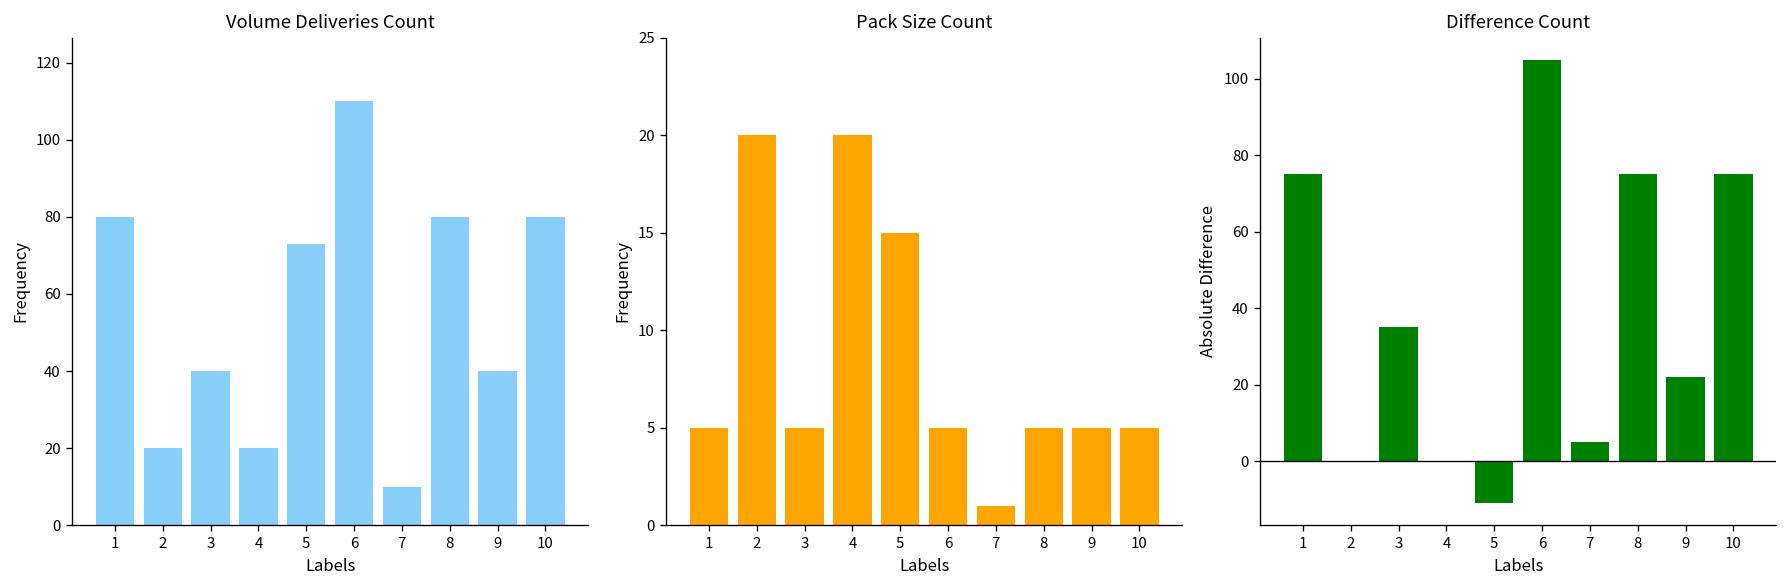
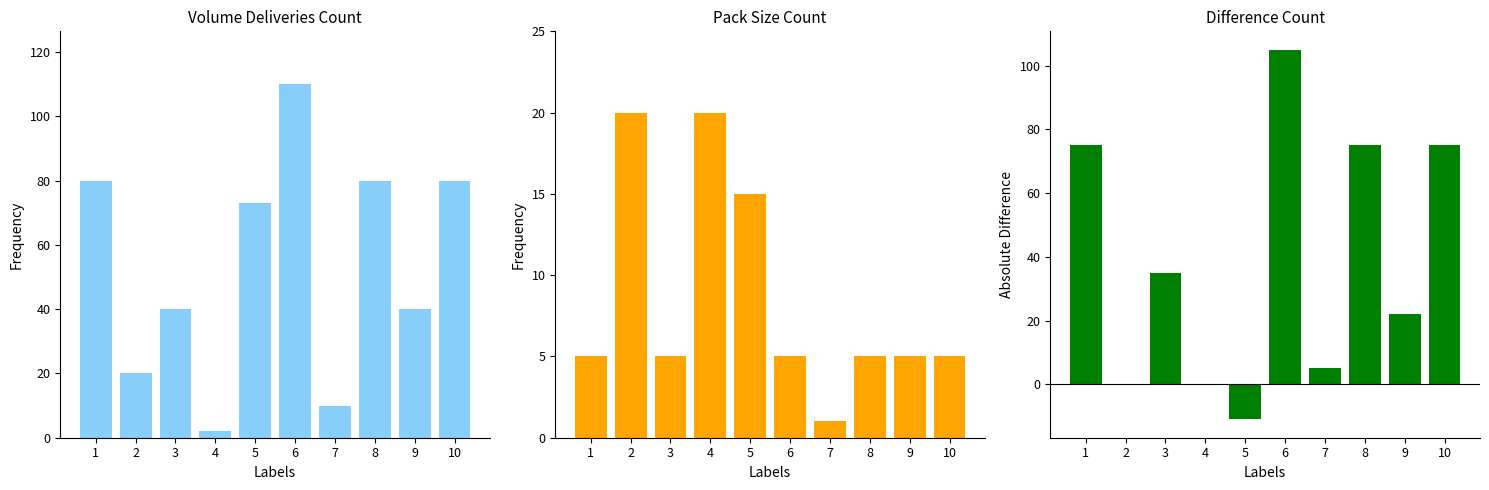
  {
    "Volume Deliveries Count": {
      "1": 80,
      "2": 20,
      "3": 40,
-     "4": 20,
+     "4": 2,
      "5": 73,
      "6": 110,
      "7": 10,
      "8": 80,
      "9": 40,
      "10": 80
    },
    "Pack Size Count": {
      "1": 5.0,
      "2": 20.0,
      "3": 5.0,
      "4": 20.0,
      "5": 15.0,
      "6": 5.0,
      "7": 1.0,
      "8": 5.0,
      "9": 5.0,
      "10": 5.0
    },
    "Difference Count": {
      "1": 75,
      "2": 0,
      "3": 35,
      "4": 0,
      "5": -11,
      "6": 105,
      "7": 5,
      "8": 75,
      "9": 22,
      "10": 75
    }
  }
